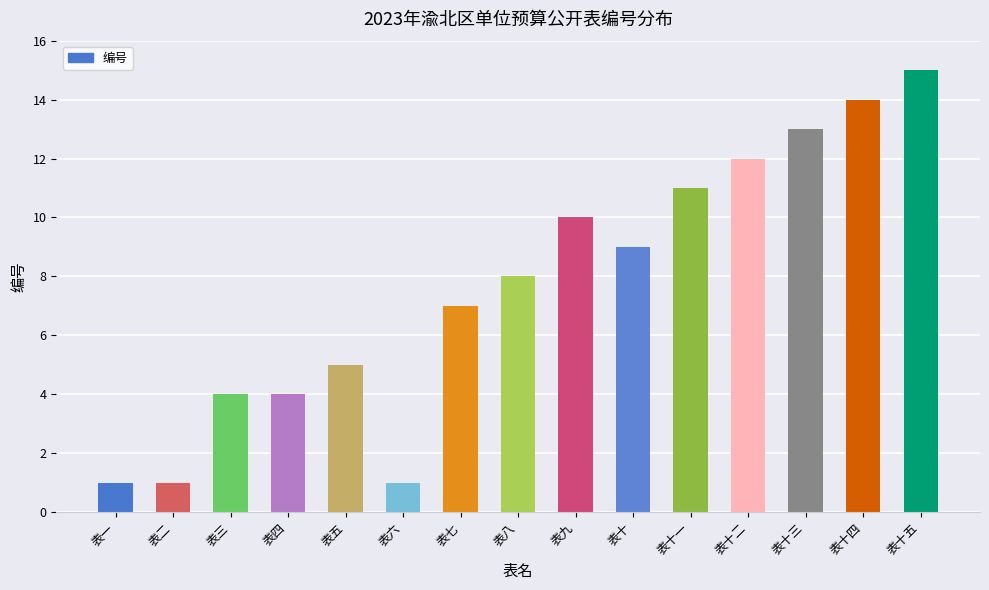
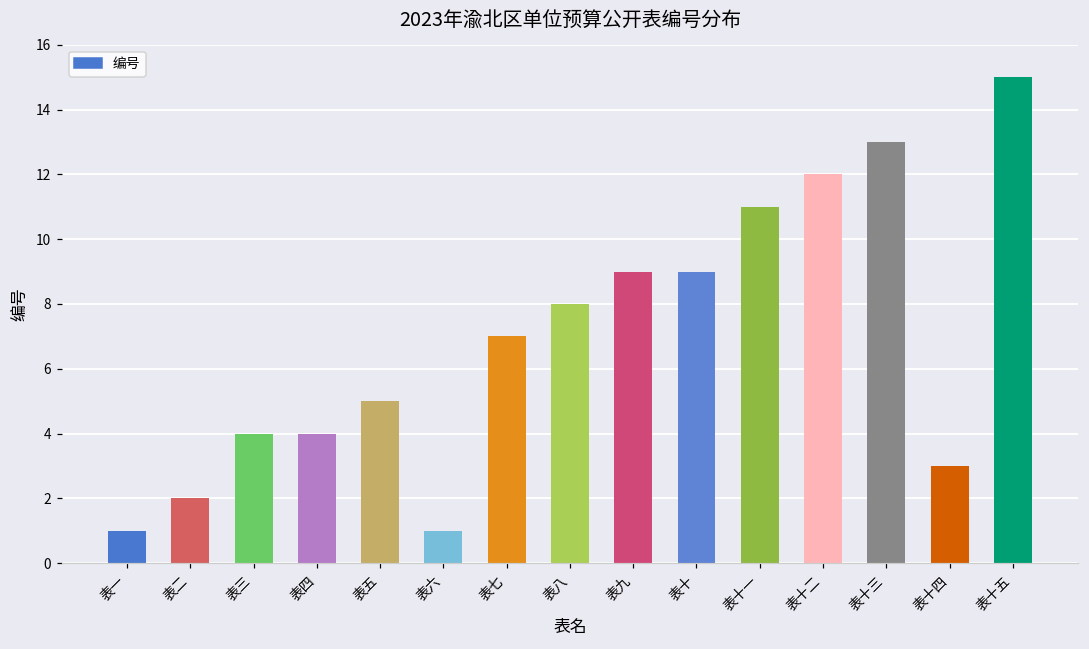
  {
    "表一": 1,
-   "表二": 1,
+   "表二": 2,
    "表三": 4,
    "表四": 4,
    "表五": 5,
    "表六": 1,
    "表七": 7,
    "表八": 8,
-   "表九": 10,
+   "表九": 9,
    "表十": 9,
    "表十一": 11,
    "表十二": 12,
    "表十三": 13,
-   "表十四": 14,
+   "表十四": 3,
    "表十五": 15
  }
